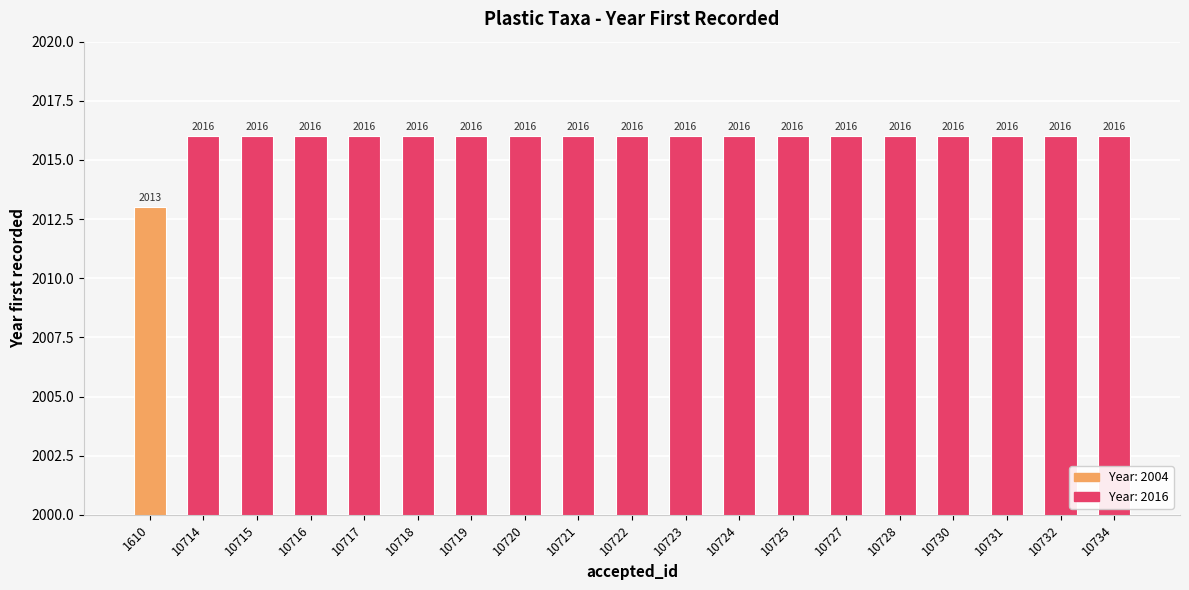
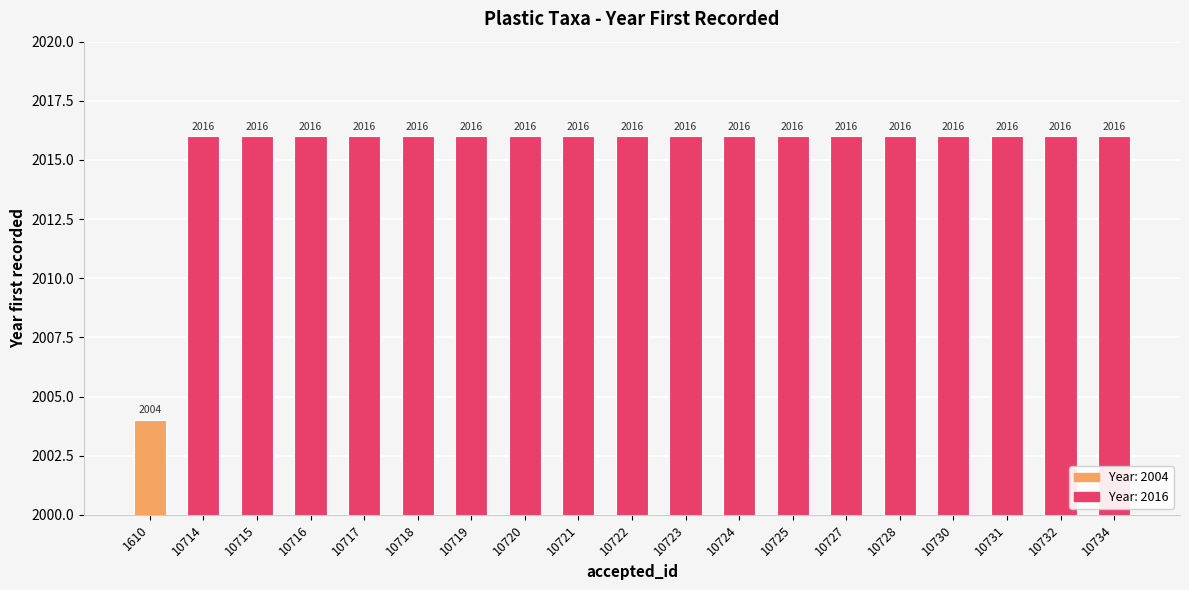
  {
-   "1610": 2013,
+   "1610": 2004,
    "10714": 2016,
    "10715": 2016,
    "10716": 2016,
    "10717": 2016,
    "10718": 2016,
    "10719": 2016,
    "10720": 2016,
    "10721": 2016,
    "10722": 2016,
    "10723": 2016,
    "10724": 2016,
    "10725": 2016,
    "10727": 2016,
    "10728": 2016,
    "10730": 2016,
    "10731": 2016,
    "10732": 2016,
    "10734": 2016
  }
